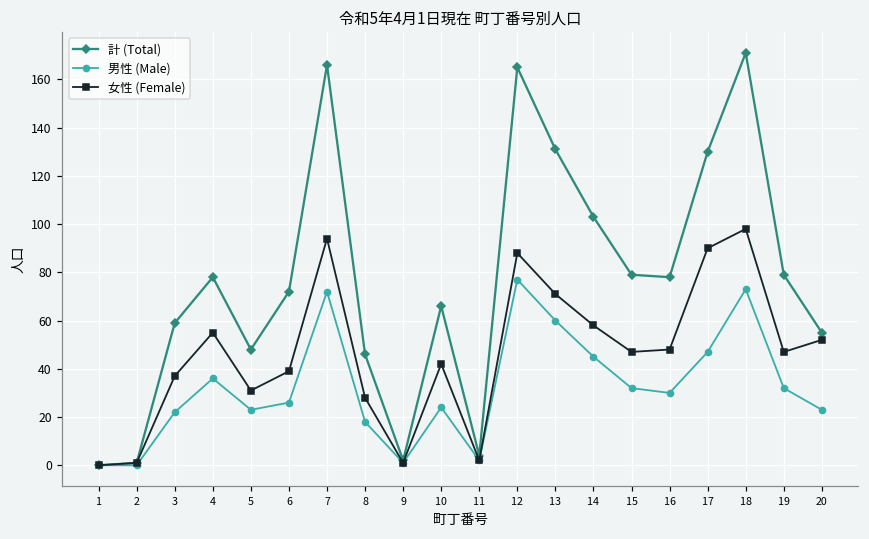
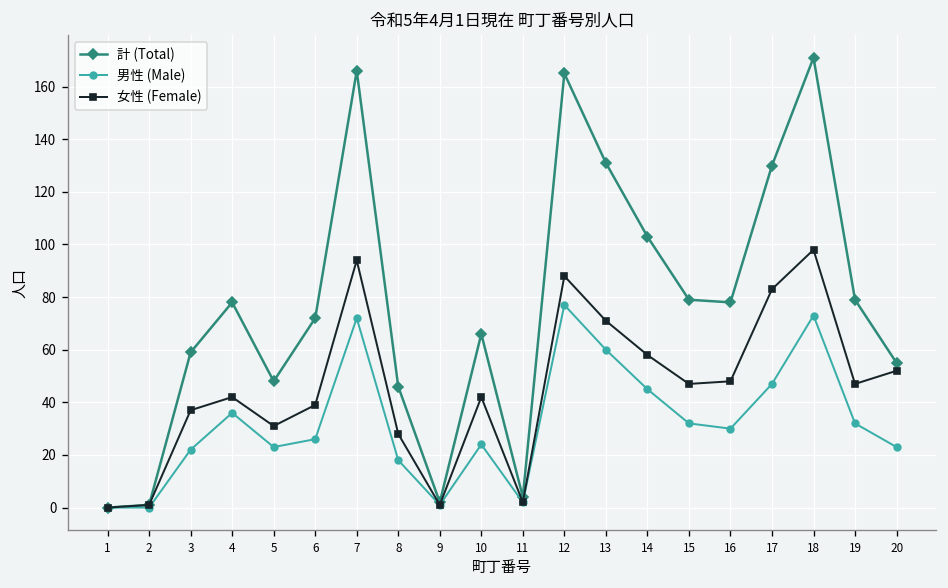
  {
    "計 (Total)": {
      "3": 59,
      "4": 78,
      "5": 48,
      "6": 72,
      "7": 166,
      "8": 46,
      "10": 66,
      "11": 4,
      "12": 165,
      "13": 131,
      "14": 103,
      "15": 79,
      "16": 78,
      "17": 130,
      "18": 171,
      "19": 79,
      "20": 55
    },
    "男性 (Male)": {
      "3": 22,
      "4": 36,
      "5": 23,
      "6": 26,
      "7": 72,
      "8": 18,
      "10": 24,
      "12": 77,
      "13": 60,
      "14": 45,
      "15": 32,
      "16": 30,
      "17": 47,
      "18": 73,
      "19": 32,
      "20": 23
    },
    "女性 (Female)": {
      "3": 37,
-     "4": 55,
+     "4": 42,
      "5": 31,
      "6": 39,
      "7": 94,
      "8": 28,
      "10": 42,
      "12": 88,
      "13": 71,
      "14": 58,
      "15": 47,
      "16": 48,
-     "17": 90,
+     "17": 83,
      "18": 98,
      "19": 47,
      "20": 52
    }
  }
